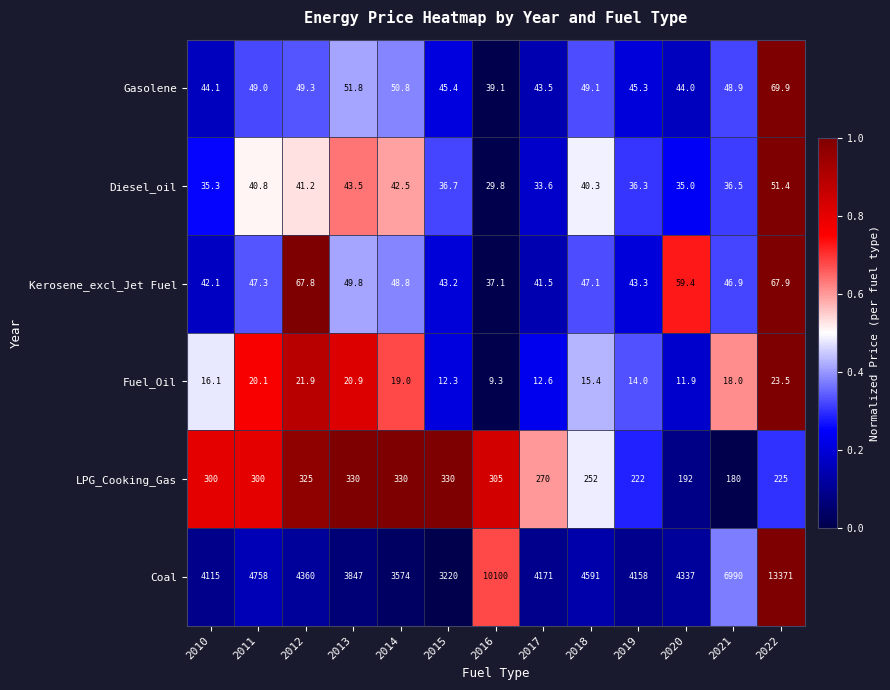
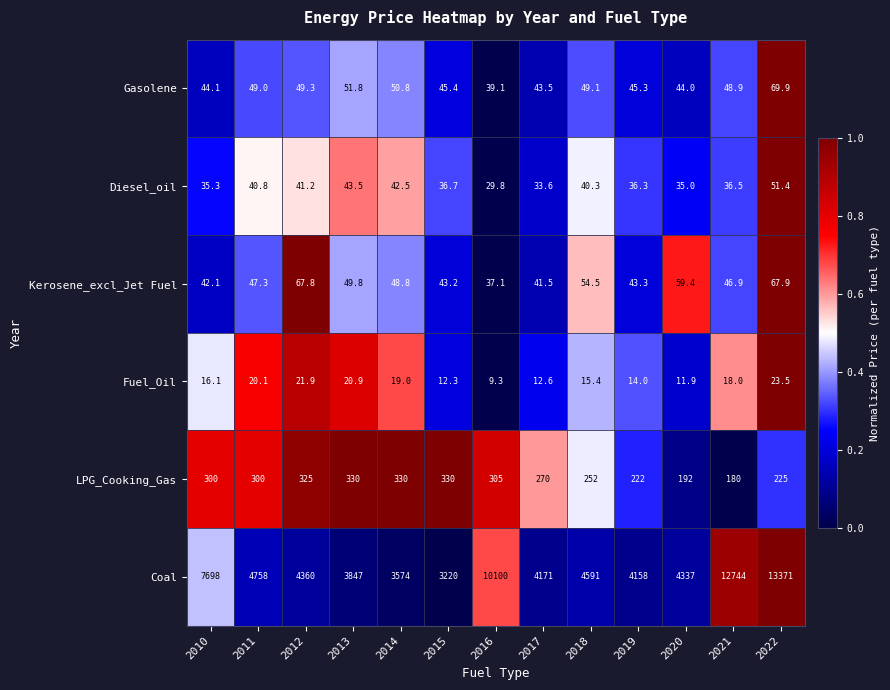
  {
    "Gasolene": {
      "2010": 44.1,
      "2011": 49.0,
      "2012": 49.3,
      "2013": 51.8,
      "2014": 50.8,
      "2015": 45.4,
      "2016": 39.1,
      "2017": 43.5,
      "2018": 49.1,
      "2019": 45.3,
      "2020": 44.0,
      "2021": 48.9,
      "2022": 69.9
    },
    "Diesel_oil": {
      "2010": 35.3,
      "2011": 40.8,
      "2012": 41.2,
      "2013": 43.5,
      "2014": 42.5,
      "2015": 36.7,
      "2016": 29.8,
      "2017": 33.6,
      "2018": 40.3,
      "2019": 36.3,
      "2020": 35.0,
      "2021": 36.5,
      "2022": 51.4
    },
    "Kerosene_excl_Jet Fuel": {
      "2010": 42.1,
      "2011": 47.3,
      "2012": 67.8,
      "2013": 49.8,
      "2014": 48.8,
      "2015": 43.2,
      "2016": 37.1,
      "2017": 41.5,
-     "2018": 47.1,
+     "2018": 54.5,
      "2019": 43.3,
      "2020": 59.4,
      "2021": 46.9,
      "2022": 67.9
    },
    "Fuel_Oil": {
      "2010": 16.1,
      "2011": 20.1,
      "2012": 21.9,
      "2013": 20.9,
      "2014": 19.0,
      "2015": 12.3,
      "2016": 9.3,
      "2017": 12.6,
      "2018": 15.4,
      "2019": 14.0,
      "2020": 11.9,
      "2021": 18.0,
      "2022": 23.5
    },
    "LPG_Cooking_Gas": {
      "2010": 300,
      "2011": 300,
      "2012": 325,
      "2013": 330,
      "2014": 330,
      "2015": 330,
      "2016": 305,
      "2017": 270,
      "2018": 252,
      "2019": 222,
      "2020": 192,
      "2021": 180,
      "2022": 225
    },
    "Coal": {
-     "2010": 4115,
+     "2010": 7698,
      "2011": 4758,
      "2012": 4360,
      "2013": 3847,
      "2014": 3574,
      "2015": 3220,
      "2016": 10100,
      "2017": 4171,
      "2018": 4591,
      "2019": 4158,
      "2020": 4337,
-     "2021": 6990,
+     "2021": 12744,
      "2022": 13371
    }
  }
